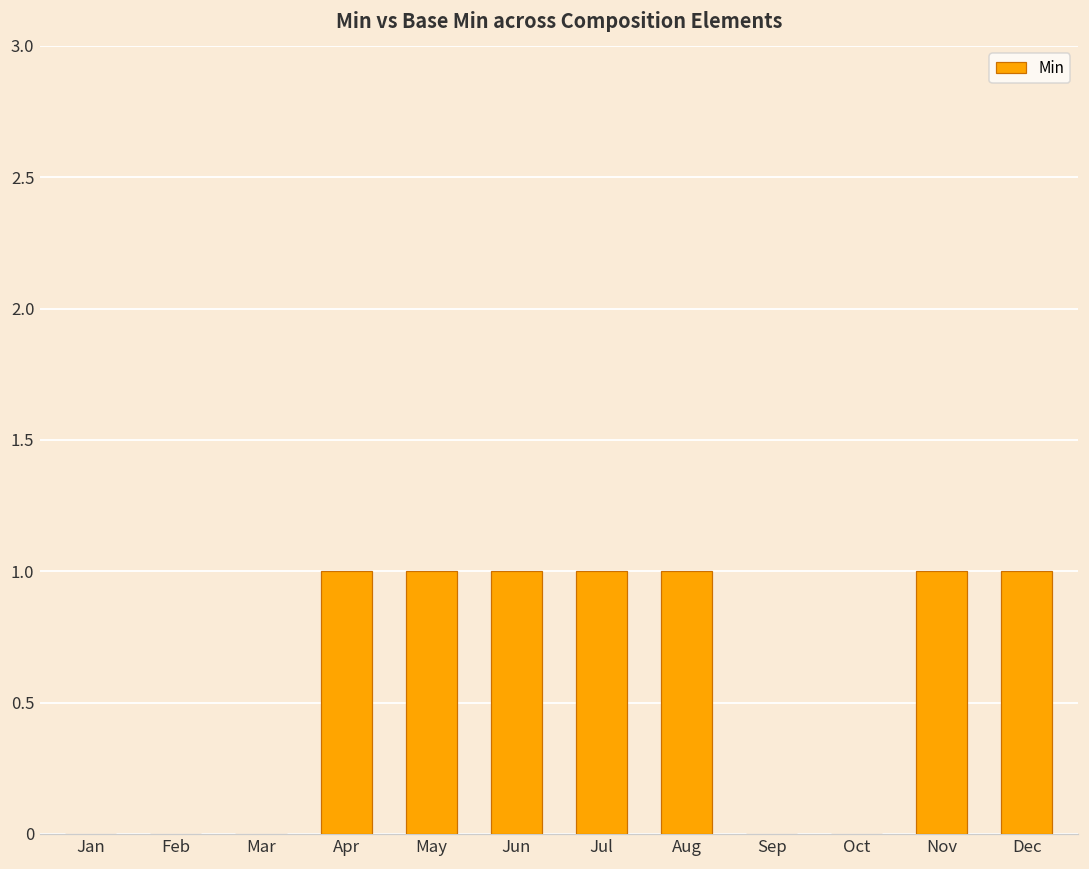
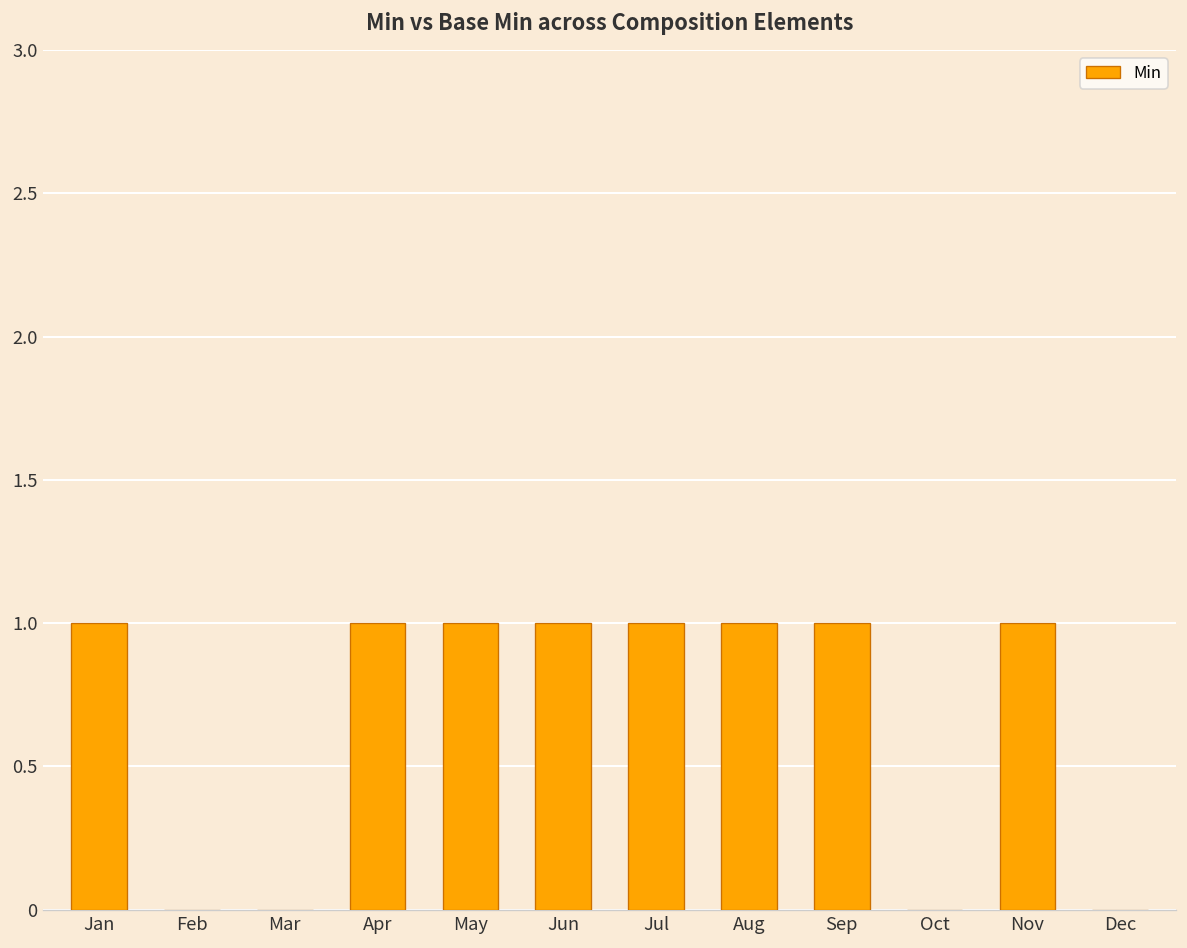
  {
-   "Jan": 0,
+   "Jan": 1,
    "Feb": 0,
    "Mar": 0,
    "Apr": 1,
    "May": 1,
    "Jun": 1,
    "Jul": 1,
    "Aug": 1,
-   "Sep": 0,
+   "Sep": 1,
    "Oct": 0,
    "Nov": 1,
-   "Dec": 1
+   "Dec": 0
  }
